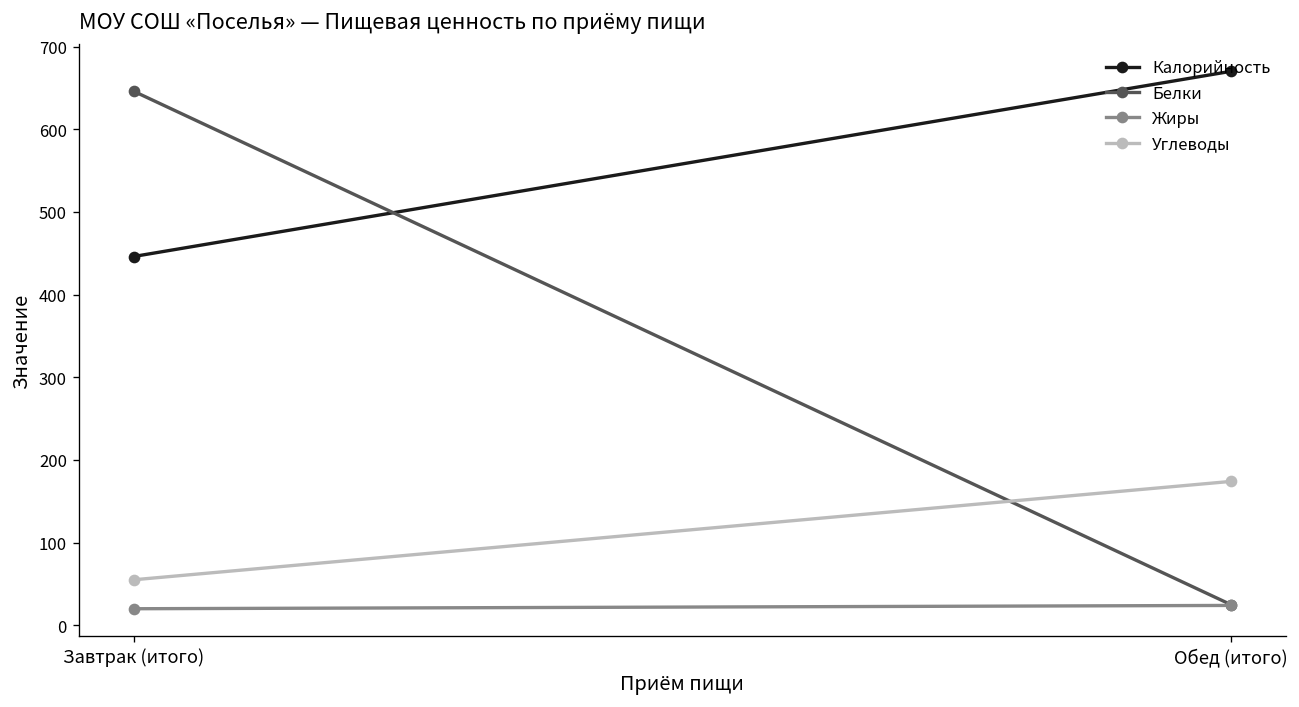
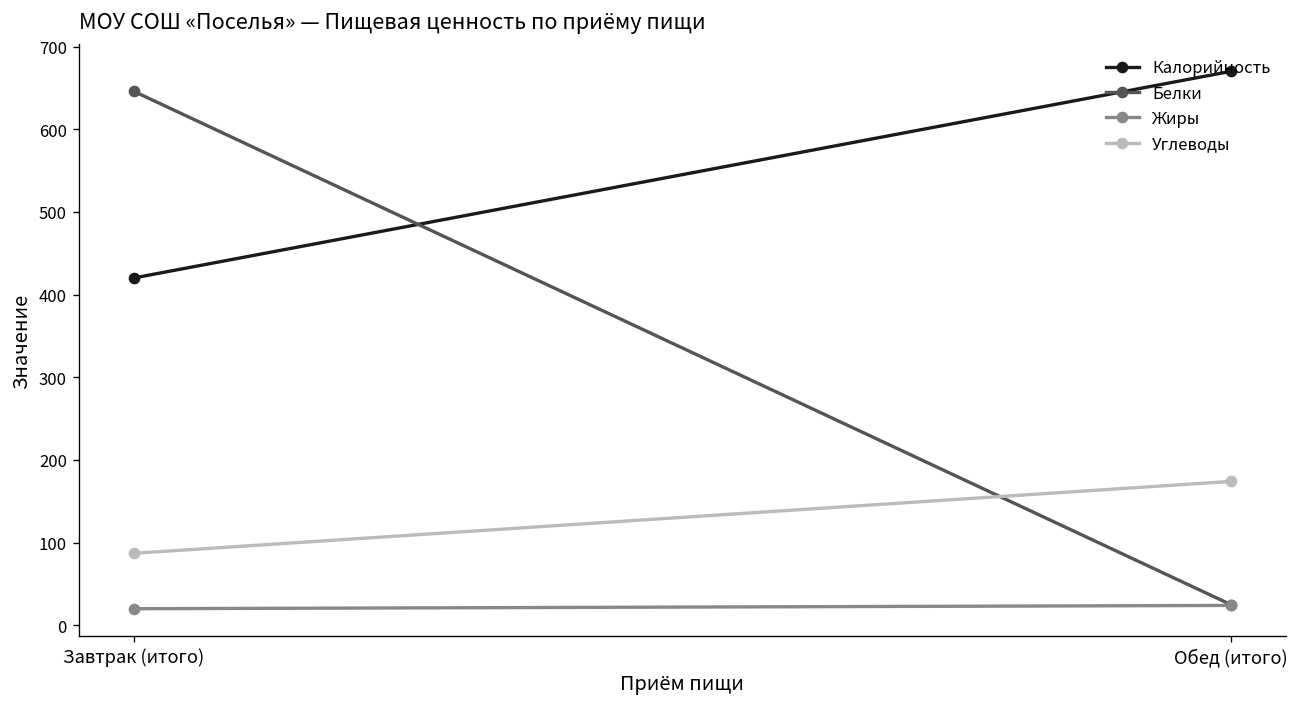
  {
    "Калорийность": {
-     "Завтрак (итого)": 450,
+     "Завтрак (итого)": 420,
      "Обед (итого)": 670
    },
    "Белки": {
      "Завтрак (итого)": 650
    },
    "Жиры": {
      "Завтрак (итого)": 20
    },
    "Углеводы": {
-     "Завтрак (итого)": 60,
+     "Завтрак (итого)": 90,
      "Обед (итого)": 170
    }
  }
